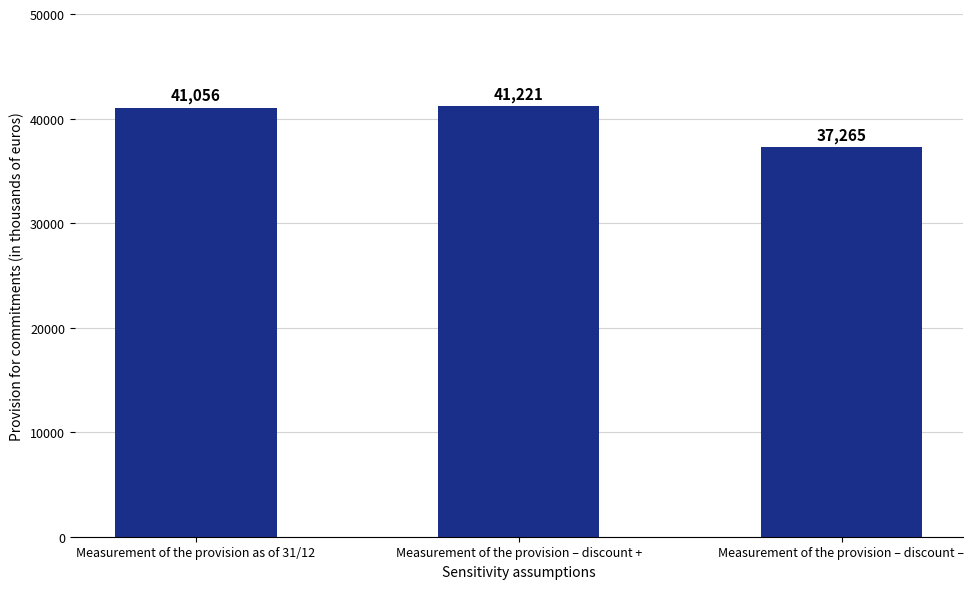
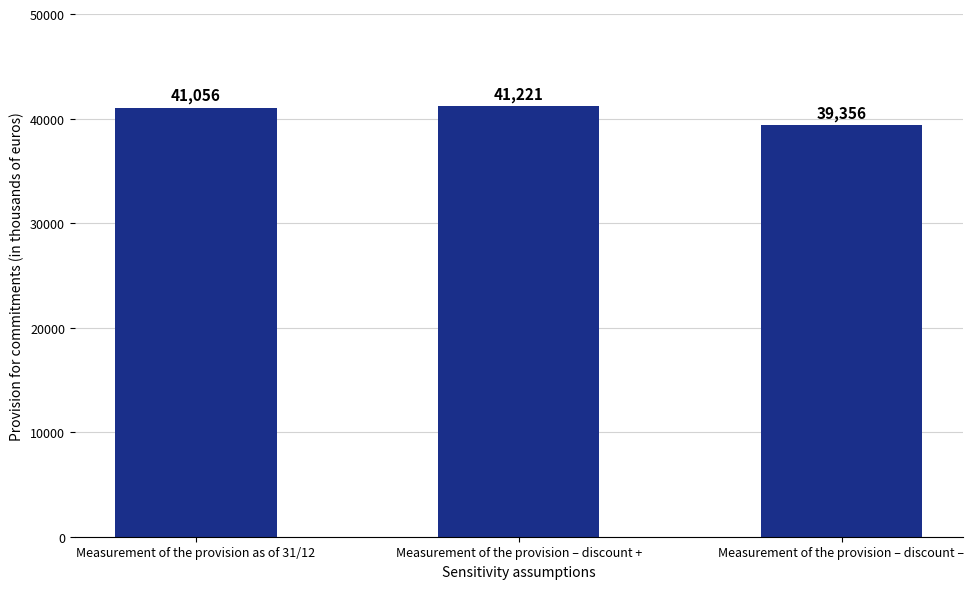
  {
    "Measurement of the provision as of 31/12": "41,056",
    "Measurement of the provision – discount +": "41,221",
-   "Measurement of the provision – discount –": "37,265"
+   "Measurement of the provision – discount –": "39,356"
  }
